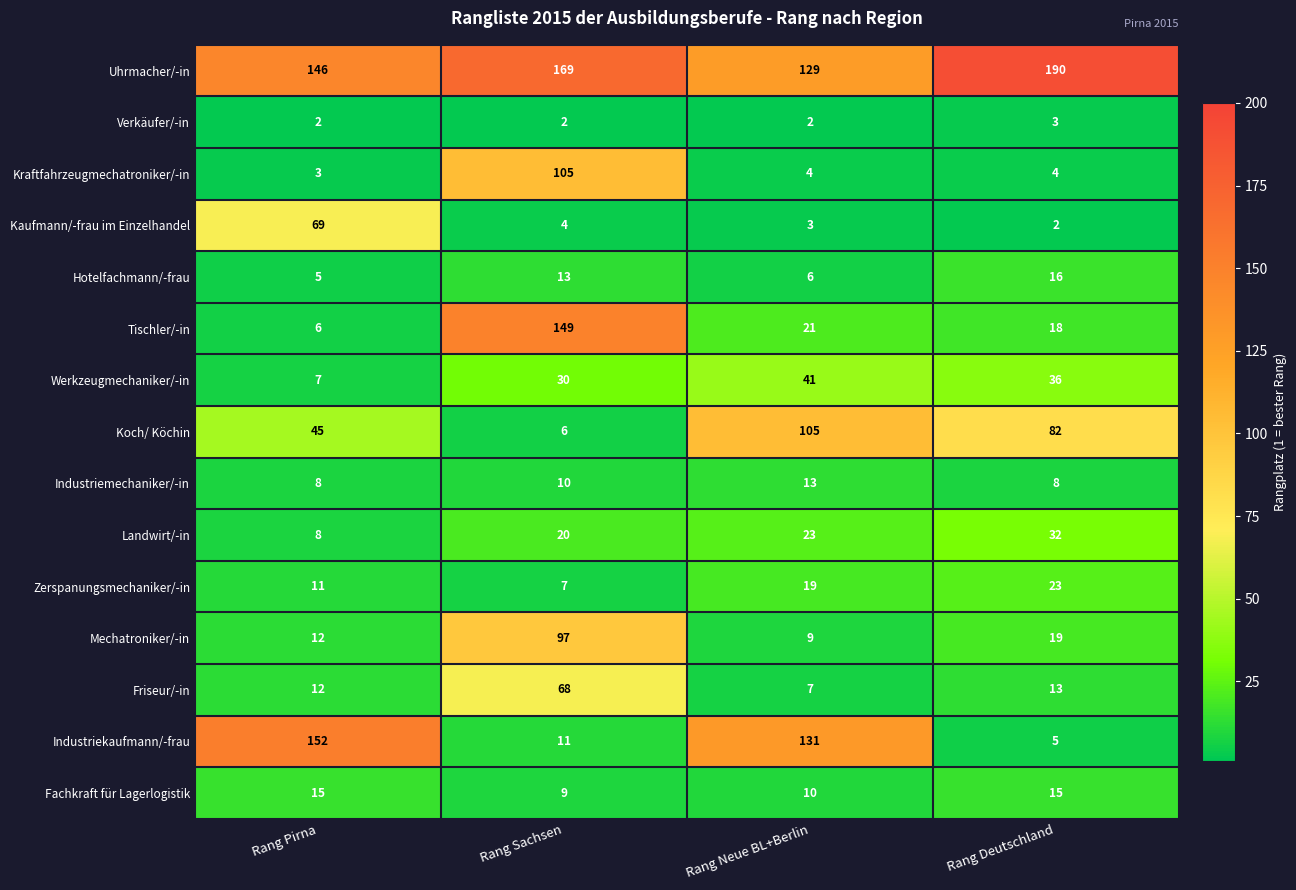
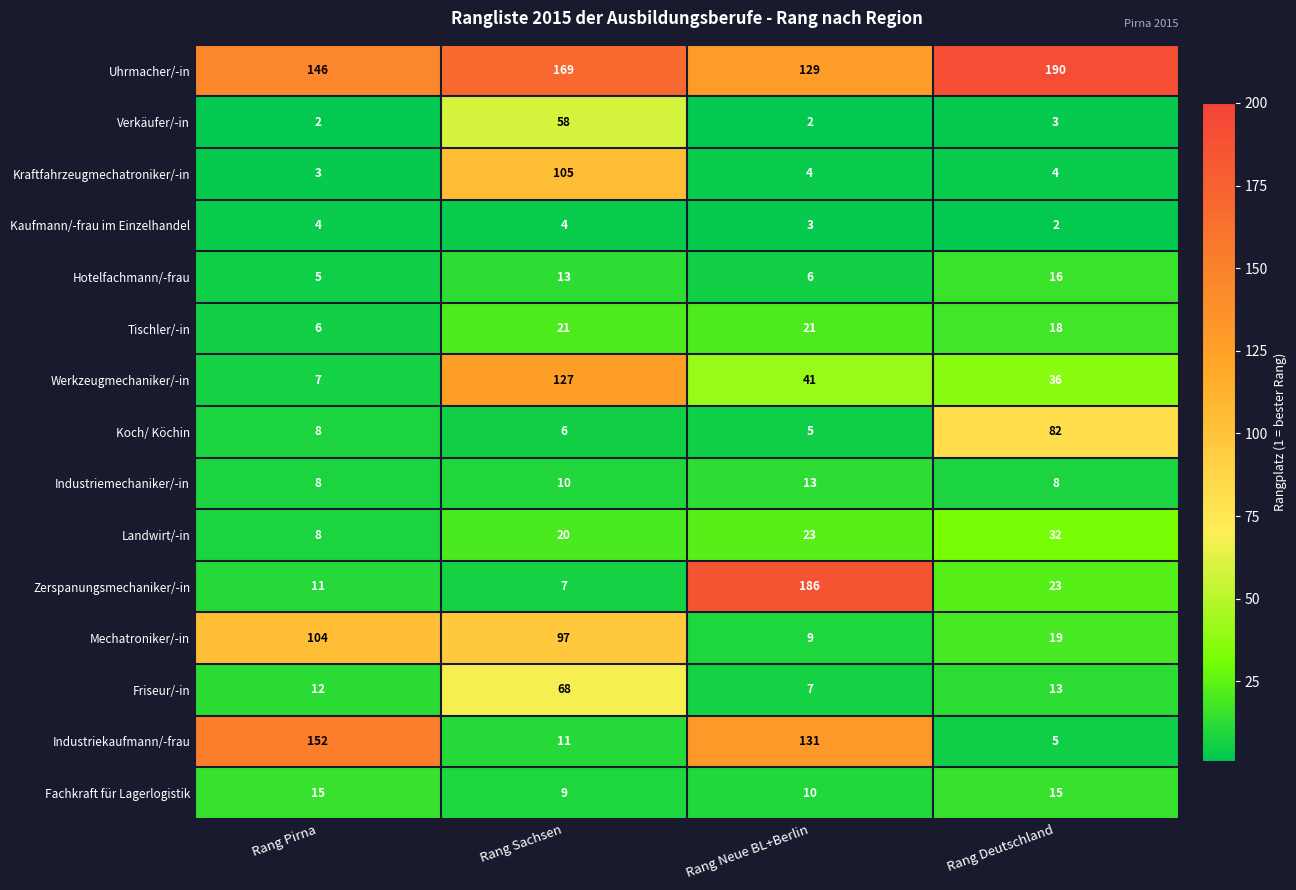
  {
    "Uhrmacher/-in": {
      "Rang Pirna": 146,
      "Rang Sachsen": 169,
      "Rang Neue BL+Berlin": 129,
      "Rang Deutschland": 190
    },
    "Verkäufer/-in": {
      "Rang Pirna": 2,
-     "Rang Sachsen": 2,
+     "Rang Sachsen": 58,
      "Rang Neue BL+Berlin": 2,
      "Rang Deutschland": 3
    },
    "Kraftfahrzeugmechatroniker/-in": {
      "Rang Pirna": 3,
      "Rang Sachsen": 105,
      "Rang Neue BL+Berlin": 4,
      "Rang Deutschland": 4
    },
    "Kaufmann/-frau im Einzelhandel": {
-     "Rang Pirna": 69,
+     "Rang Pirna": 4,
      "Rang Sachsen": 4,
      "Rang Neue BL+Berlin": 3,
      "Rang Deutschland": 2
    },
    "Hotelfachmann/-frau": {
      "Rang Pirna": 5,
      "Rang Sachsen": 13,
      "Rang Neue BL+Berlin": 6,
      "Rang Deutschland": 16
    },
    "Tischler/-in": {
      "Rang Pirna": 6,
-     "Rang Sachsen": 149,
+     "Rang Sachsen": 21,
      "Rang Neue BL+Berlin": 21,
      "Rang Deutschland": 18
    },
    "Werkzeugmechaniker/-in": {
      "Rang Pirna": 7,
-     "Rang Sachsen": 30,
+     "Rang Sachsen": 127,
      "Rang Neue BL+Berlin": 41,
      "Rang Deutschland": 36
    },
    "Koch/ Köchin": {
-     "Rang Pirna": 45,
+     "Rang Pirna": 8,
      "Rang Sachsen": 6,
-     "Rang Neue BL+Berlin": 105,
+     "Rang Neue BL+Berlin": 5,
      "Rang Deutschland": 82
    },
    "Industriemechaniker/-in": {
      "Rang Pirna": 8,
      "Rang Sachsen": 10,
      "Rang Neue BL+Berlin": 13,
      "Rang Deutschland": 8
    },
    "Landwirt/-in": {
      "Rang Pirna": 8,
      "Rang Sachsen": 20,
      "Rang Neue BL+Berlin": 23,
      "Rang Deutschland": 32
    },
    "Zerspanungsmechaniker/-in": {
      "Rang Pirna": 11,
      "Rang Sachsen": 7,
-     "Rang Neue BL+Berlin": 19,
+     "Rang Neue BL+Berlin": 186,
      "Rang Deutschland": 23
    },
    "Mechatroniker/-in": {
-     "Rang Pirna": 12,
+     "Rang Pirna": 104,
      "Rang Sachsen": 97,
      "Rang Neue BL+Berlin": 9,
      "Rang Deutschland": 19
    },
    "Friseur/-in": {
      "Rang Pirna": 12,
      "Rang Sachsen": 68,
      "Rang Neue BL+Berlin": 7,
      "Rang Deutschland": 13
    },
    "Industriekaufmann/-frau": {
      "Rang Pirna": 152,
      "Rang Sachsen": 11,
      "Rang Neue BL+Berlin": 131,
      "Rang Deutschland": 5
    },
    "Fachkraft für Lagerlogistik": {
      "Rang Pirna": 15,
      "Rang Sachsen": 9,
      "Rang Neue BL+Berlin": 10,
      "Rang Deutschland": 15
    }
  }
